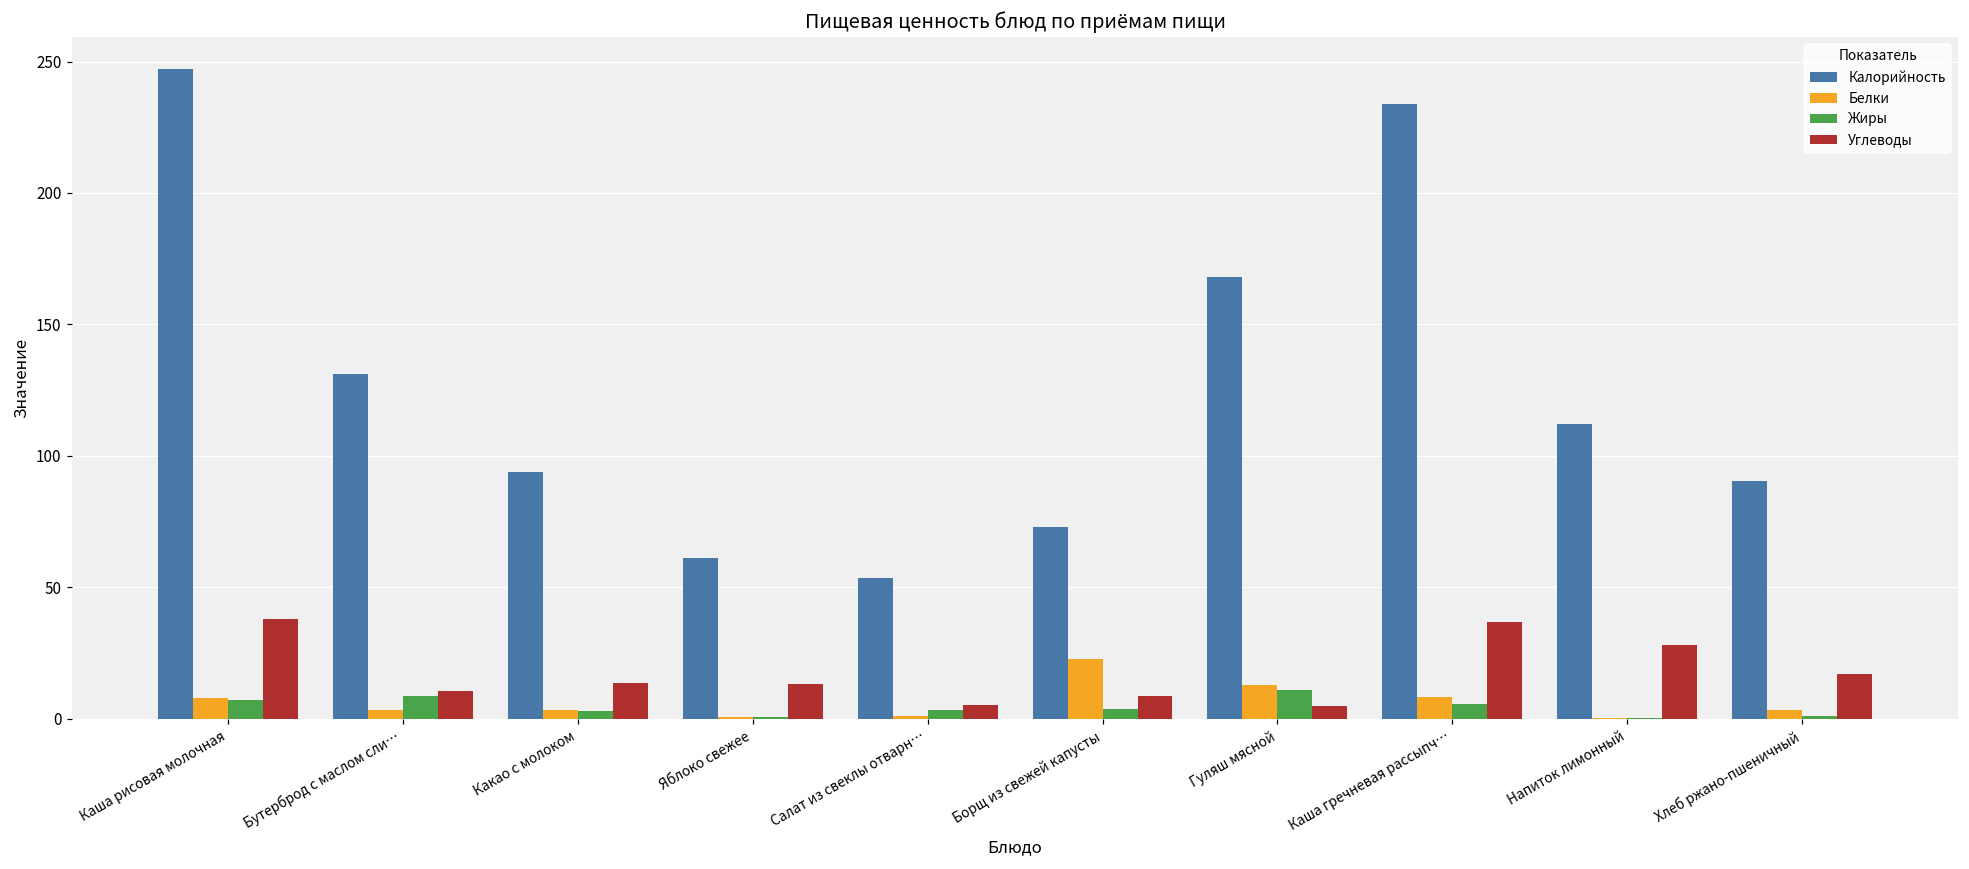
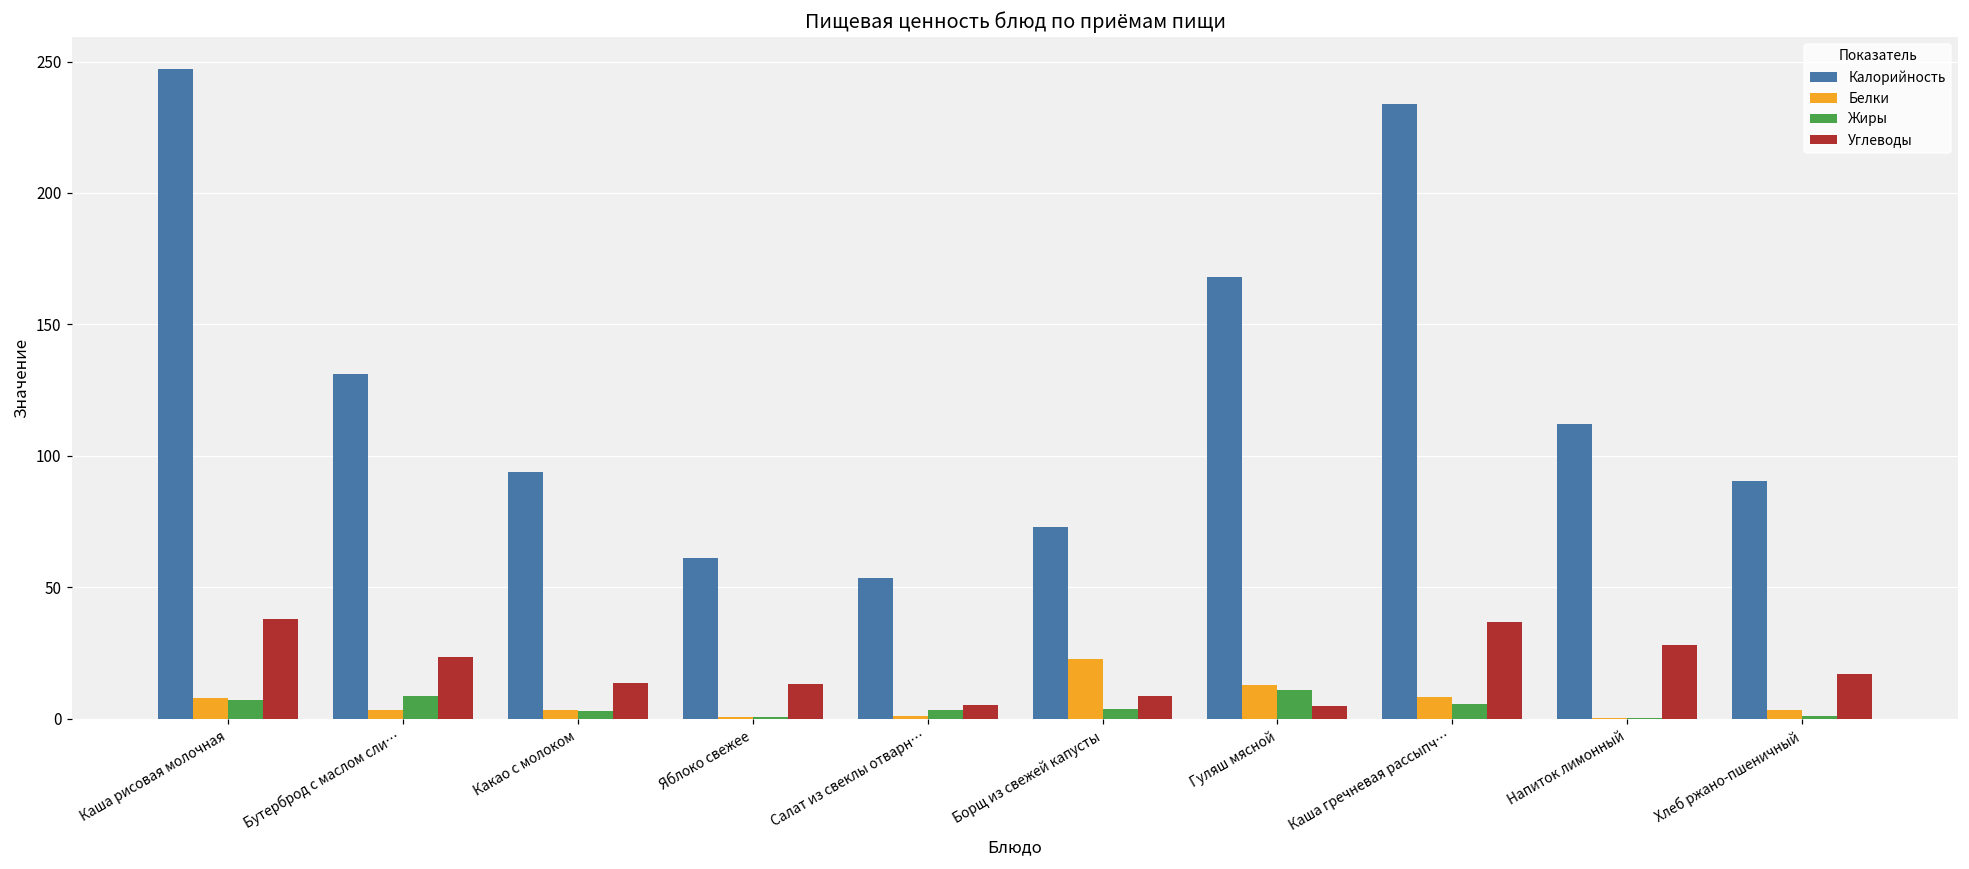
  {
    "Калорийность": {
      "Каша рисовая молочная": 247,
      "Бутерброд с маслом сли…": 131,
      "Какао с молоком": 94,
      "Яблоко свежее": 61,
      "Салат из свеклы отварн…": 53,
      "Борщ из свежей капусты": 73,
      "Гуляш мясной": 168,
      "Каша гречневая рассыпч…": 234,
      "Напиток лимонный": 112,
      "Хлеб ржано-пшеничный": 91
    },
    "Белки": {
      "Каша рисовая молочная": 8,
      "Бутерброд с маслом сли…": 3,
      "Какао с молоком": 3,
      "Борщ из свежей капусты": 23,
      "Гуляш мясной": 13,
      "Каша гречневая рассыпч…": 8,
      "Хлеб ржано-пшеничный": 3
    },
    "Жиры": {
      "Каша рисовая молочная": 7,
      "Бутерброд с маслом сли…": 9,
      "Какао с молоком": 3,
      "Салат из свеклы отварн…": 3,
      "Борщ из свежей капусты": 4,
      "Гуляш мясной": 11,
      "Каша гречневая рассыпч…": 6,
      "Хлеб ржано-пшеничный": 1
    },
    "Углеводы": {
      "Каша рисовая молочная": 38,
-     "Бутерброд с маслом сли…": 10,
+     "Бутерброд с маслом сли…": 23,
      "Какао с молоком": 14,
      "Яблоко свежее": 13,
      "Салат из свеклы отварн…": 5,
      "Борщ из свежей капусты": 9,
      "Гуляш мясной": 5,
      "Каша гречневая рассыпч…": 37,
      "Напиток лимонный": 28,
      "Хлеб ржано-пшеничный": 17
    }
  }
